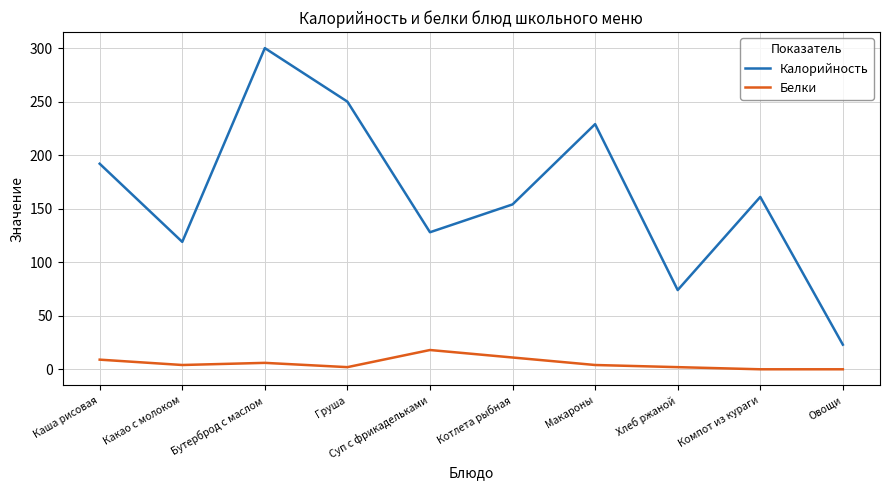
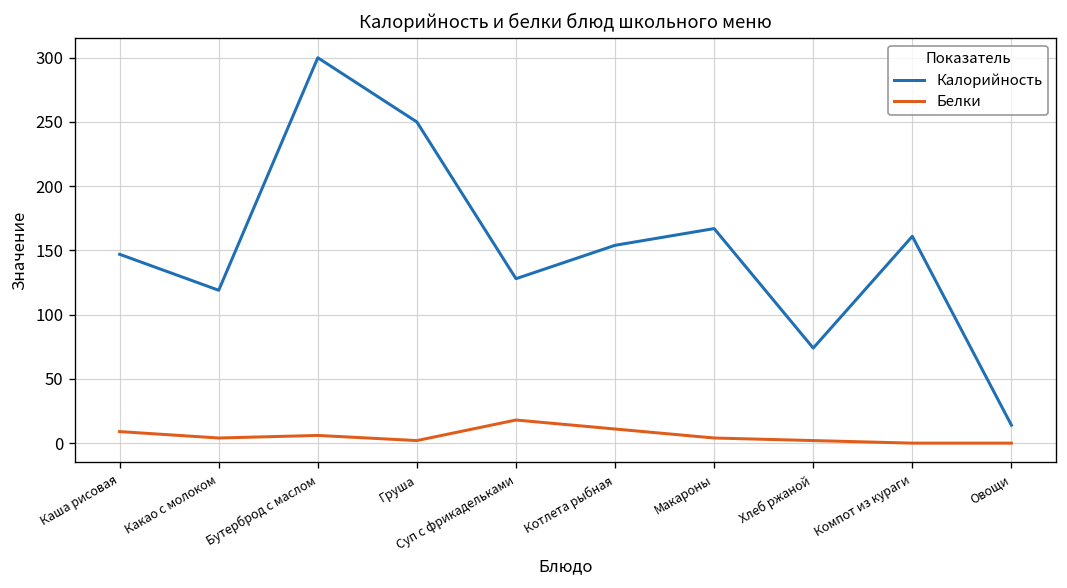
  {
    "Калорийность": {
-     "Каша рисовая": 192,
+     "Каша рисовая": 147,
      "Какао с молоком": 119,
      "Бутерброд с маслом": 300,
      "Груша": 250,
      "Суп с фрикадельками": 128,
      "Котлета рыбная": 154,
-     "Макароны": 229,
+     "Макароны": 167,
      "Хлеб ржаной": 74,
      "Компот из кураги": 161,
-     "Овощи": 23
+     "Овощи": 14
    },
    "Белки": {
      "Каша рисовая": 9,
      "Какао с молоком": 4,
      "Бутерброд с маслом": 6,
      "Груша": 2,
      "Суп с фрикадельками": 18,
      "Котлета рыбная": 11,
      "Макароны": 4,
      "Хлеб ржаной": 2,
      "Компот из кураги": 0,
      "Овощи": 0
    }
  }
